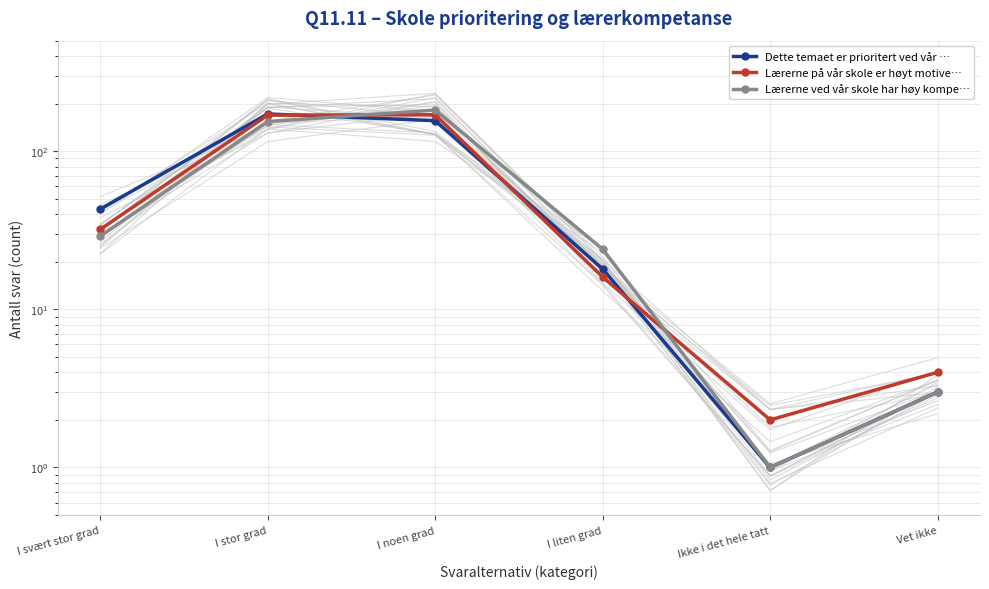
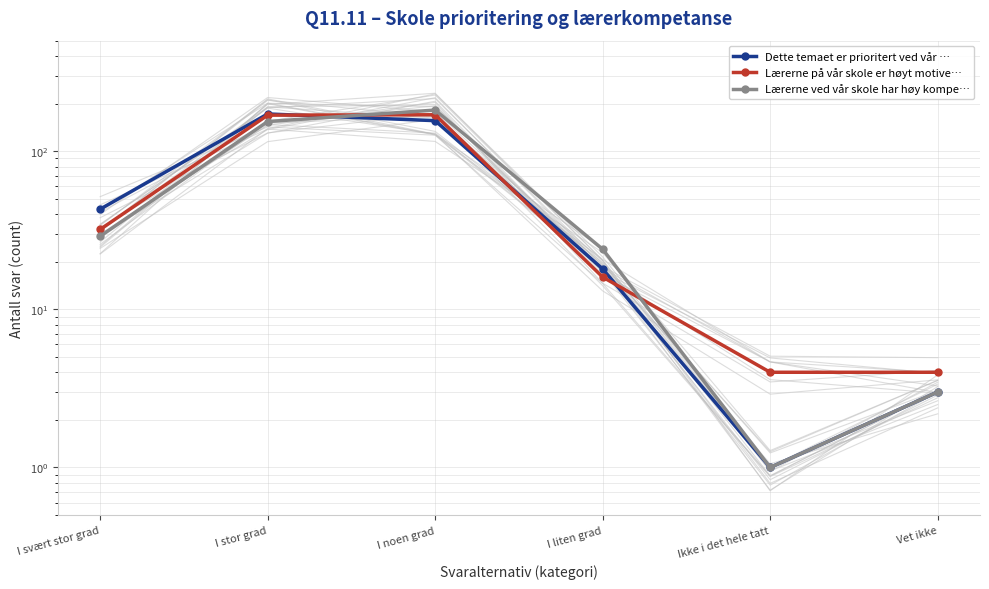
  {
    "Lærerne på vår skole er høyt motive…": {
-     "Ikke i det hele tatt": 2
+     "Ikke i det hele tatt": 4
    }
  }
